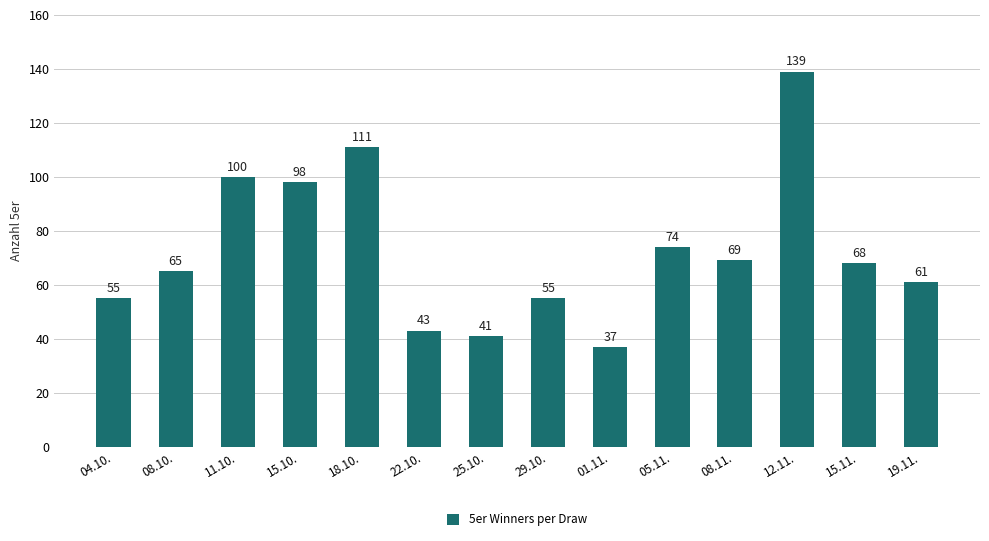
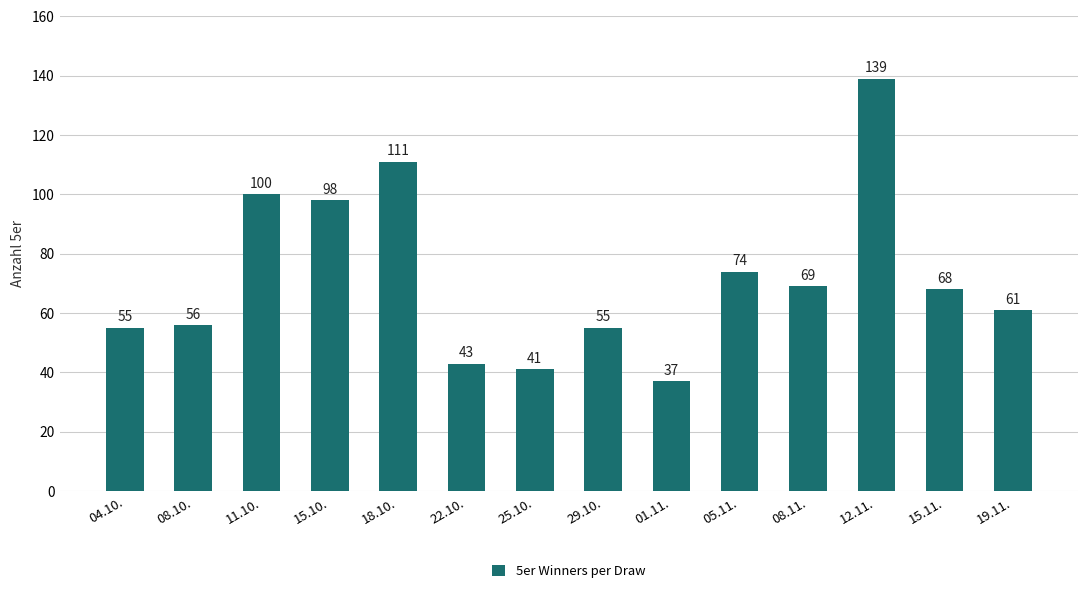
  {
    "04.10.": 55,
-   "08.10.": 65,
+   "08.10.": 56,
    "11.10.": 100,
    "15.10.": 98,
    "18.10.": 111,
    "22.10.": 43,
    "25.10.": 41,
    "29.10.": 55,
    "01.11.": 37,
    "05.11.": 74,
    "08.11.": 69,
    "12.11.": 139,
    "15.11.": 68,
    "19.11.": 61
  }
